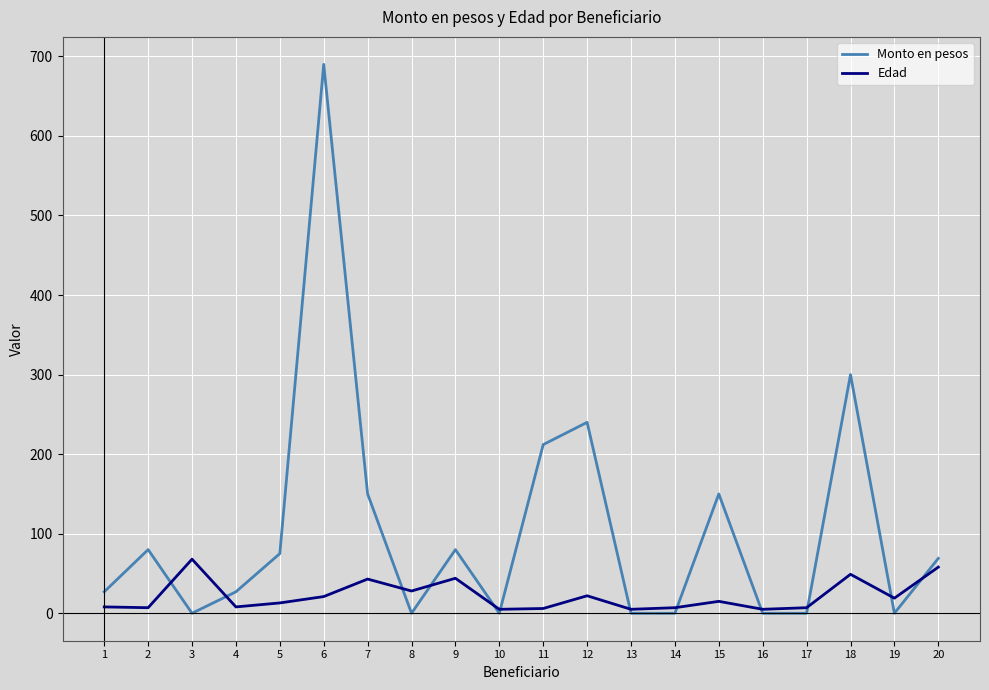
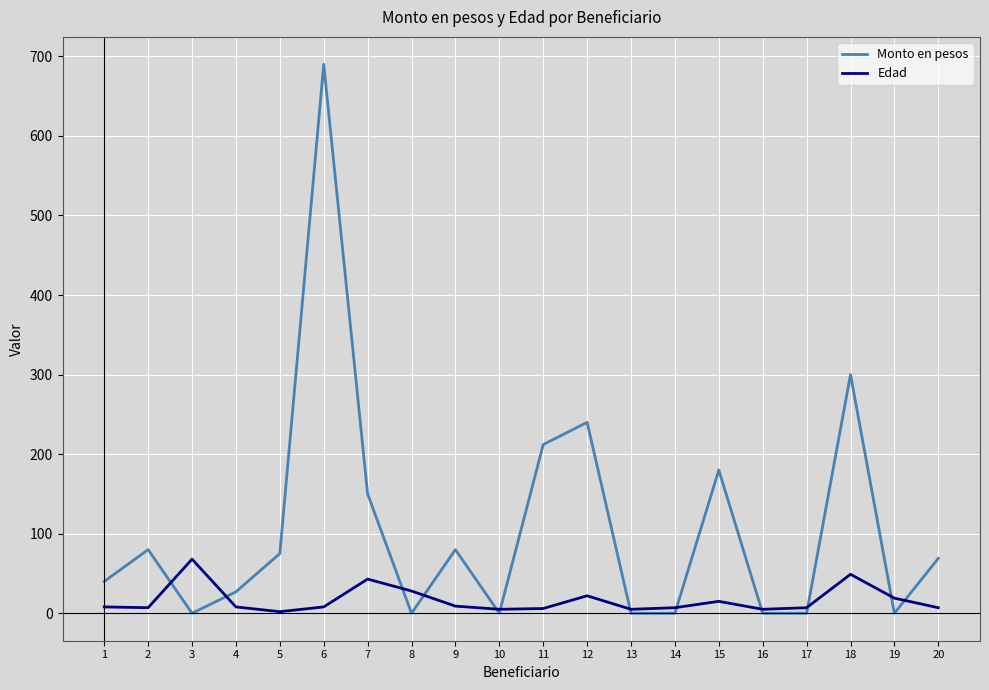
  {
    "Monto en pesos": {
-     "1": 30,
+     "1": 40,
      "2": 80,
      "3": 0,
      "4": 30,
      "5": 80,
      "6": 690,
      "7": 150,
      "8": 0,
      "9": 80,
      "10": 0,
      "11": 210,
      "12": 240,
      "13": 0,
      "14": 0,
-     "15": 150,
+     "15": 180,
      "16": 0,
      "17": 0,
      "18": 300,
      "19": 0,
      "20": 70
    },
    "Edad": {
      "1": 10,
      "2": 10,
      "3": 70,
      "4": 10,
-     "5": 10,
-     "6": 20,
+     "5": 0,
+     "6": 10,
      "7": 40,
      "8": 30,
-     "9": 40,
+     "9": 10,
      "10": 10,
      "11": 10,
      "12": 20,
      "13": 10,
      "14": 10,
      "15": 20,
      "16": 10,
      "17": 10,
      "18": 50,
      "19": 20,
-     "20": 60
+     "20": 10
    }
  }
